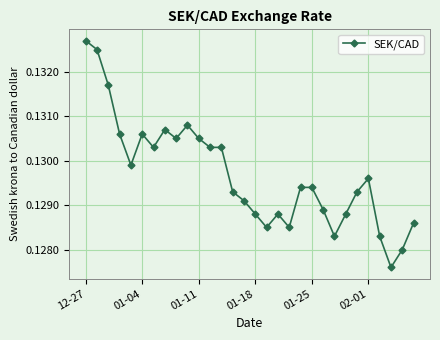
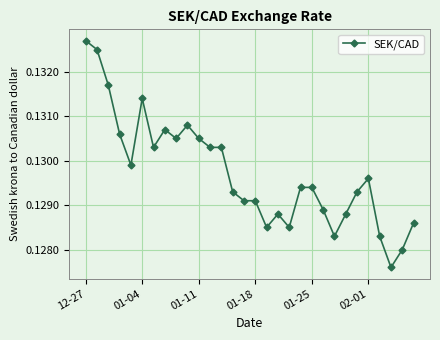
  {
    "12-27": 0.1327,
-   "01-04": 0.1306,
+   "01-04": 0.1314,
    "01-11": 0.1305,
-   "01-18": 0.1288,
+   "01-18": 0.1291,
    "01-25": 0.1294,
    "02-01": 0.1296
  }
